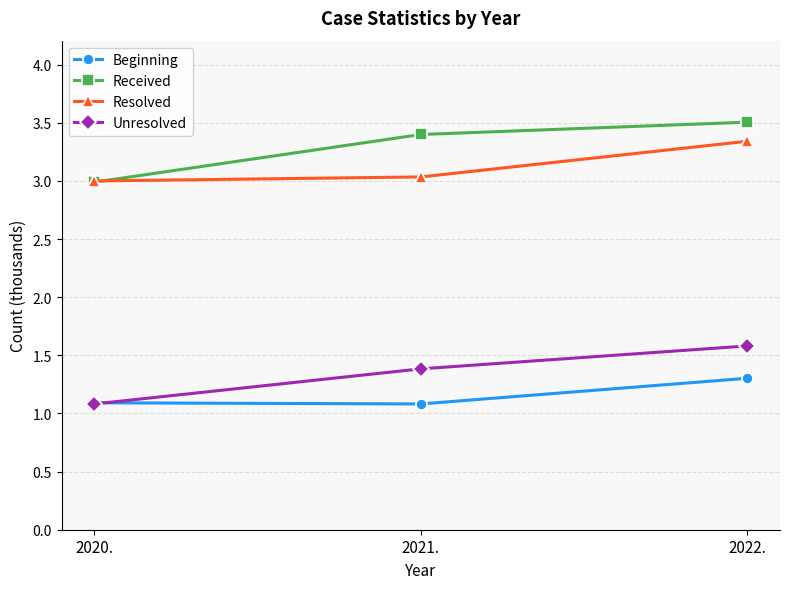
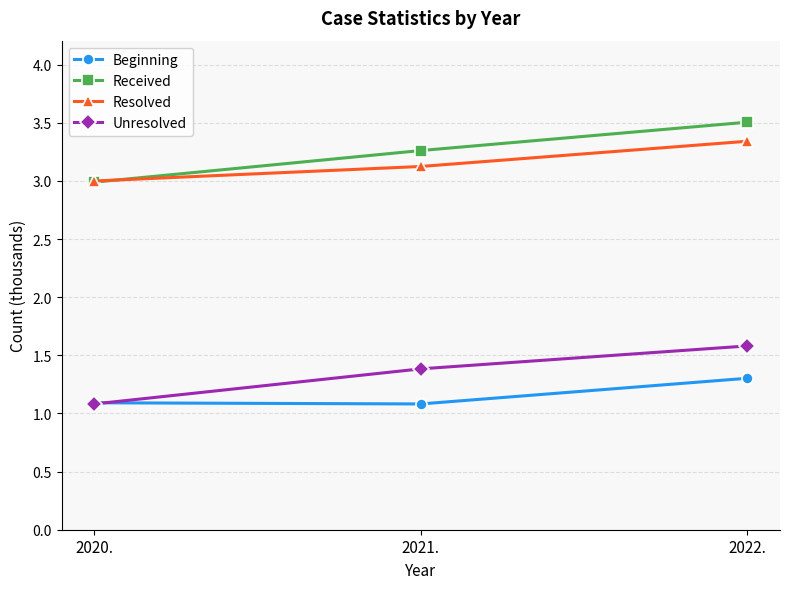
  {
    "Beginning": {
      "2021.": 1.08,
      "2022.": 1.30
    },
    "Received": {
-     "2021.": 3.40,
+     "2021.": 3.26,
      "2022.": 3.51
    },
    "Resolved": {
-     "2021.": 3.04,
+     "2021.": 3.13,
      "2022.": 3.34
    },
    "Unresolved": {
      "2021.": 1.38,
      "2022.": 1.58
    }
  }
